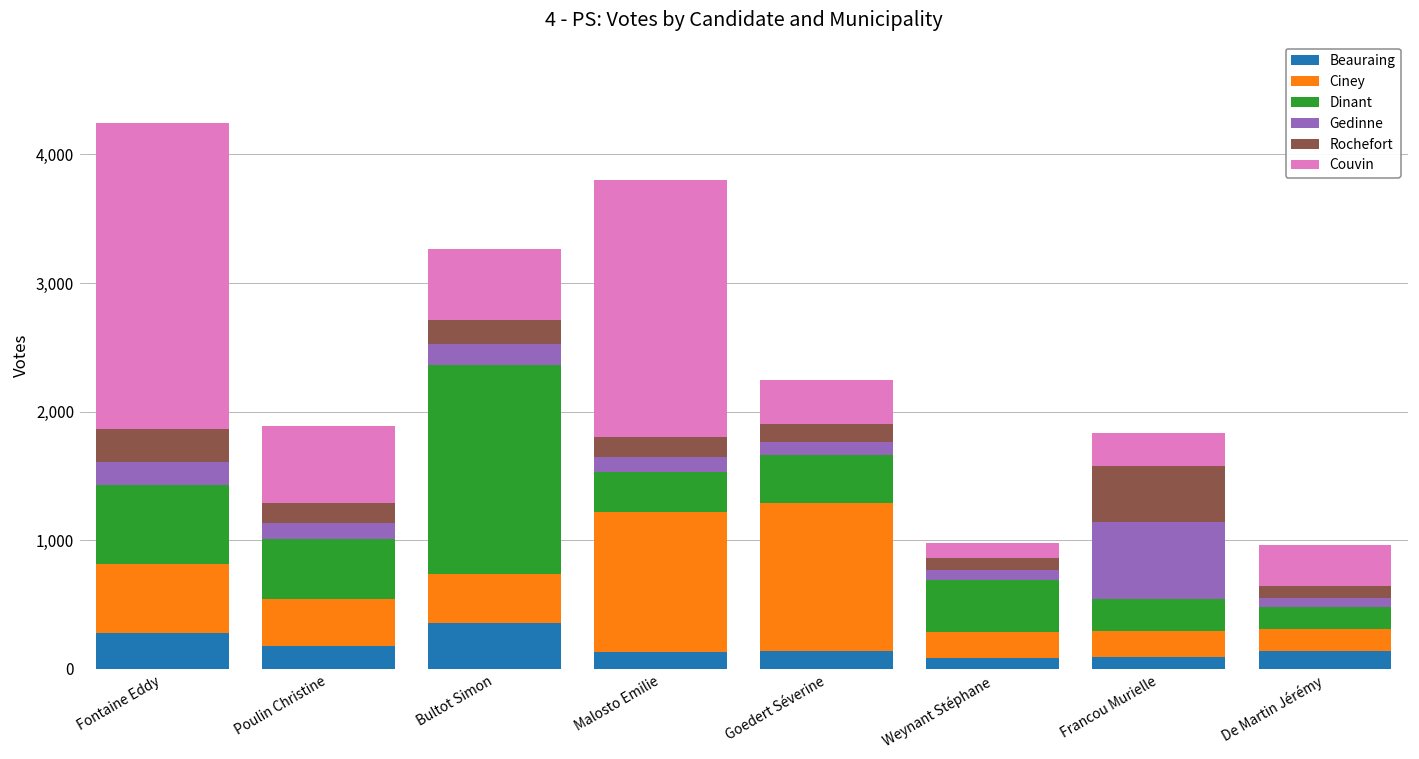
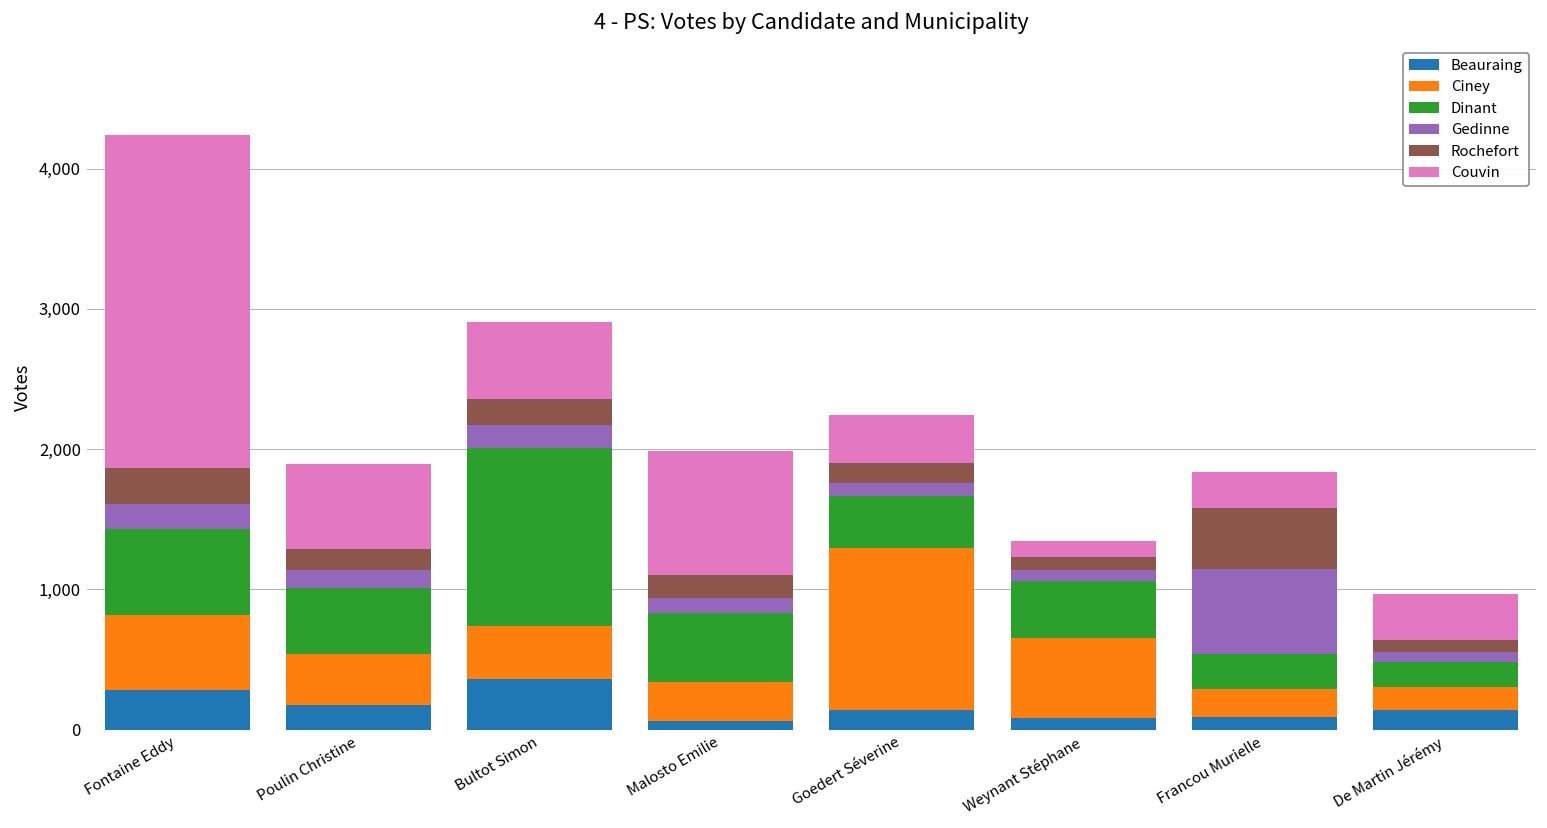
  {
    "Beauraing": {
      "Fontaine Eddy": "280",
      "Poulin Christine": "180",
      "Bultot Simon": "360",
-     "Malosto Emilie": "130",
+     "Malosto Emilie": "60",
      "Goedert Séverine": "140",
      "Weynant Stéphane": "90",
      "Francou Murielle": "90",
      "De Martin Jérémy": "140"
    },
    "Ciney": {
      "Fontaine Eddy": "540",
      "Poulin Christine": "360",
      "Bultot Simon": "380",
-     "Malosto Emilie": "1,080",
+     "Malosto Emilie": "280",
      "Goedert Séverine": "1,150",
-     "Weynant Stéphane": "200",
+     "Weynant Stéphane": "570",
      "Francou Murielle": "200",
      "De Martin Jérémy": "170"
    },
    "Dinant": {
      "Fontaine Eddy": "610",
      "Poulin Christine": "470",
-     "Bultot Simon": "1,620",
-     "Malosto Emilie": "320",
+     "Bultot Simon": "1,270",
+     "Malosto Emilie": "490",
      "Goedert Séverine": "380",
      "Weynant Stéphane": "410",
      "Francou Murielle": "250",
      "De Martin Jérémy": "170"
    },
    "Gedinne": {
      "Fontaine Eddy": "180",
      "Poulin Christine": "130",
      "Bultot Simon": "160",
      "Malosto Emilie": "110",
      "Goedert Séverine": "100",
      "Weynant Stéphane": "80",
      "Francou Murielle": "600",
      "De Martin Jérémy": "70"
    },
    "Rochefort": {
      "Fontaine Eddy": "260",
      "Poulin Christine": "150",
      "Bultot Simon": "190",
      "Malosto Emilie": "160",
      "Goedert Séverine": "140",
      "Weynant Stéphane": "90",
      "Francou Murielle": "440",
      "De Martin Jérémy": "90"
    },
    "Couvin": {
      "Fontaine Eddy": "2,380",
      "Poulin Christine": "600",
      "Bultot Simon": "550",
-     "Malosto Emilie": "2,000",
+     "Malosto Emilie": "880",
      "Goedert Séverine": "340",
      "Weynant Stéphane": "120",
      "Francou Murielle": "260",
      "De Martin Jérémy": "320"
    }
  }
